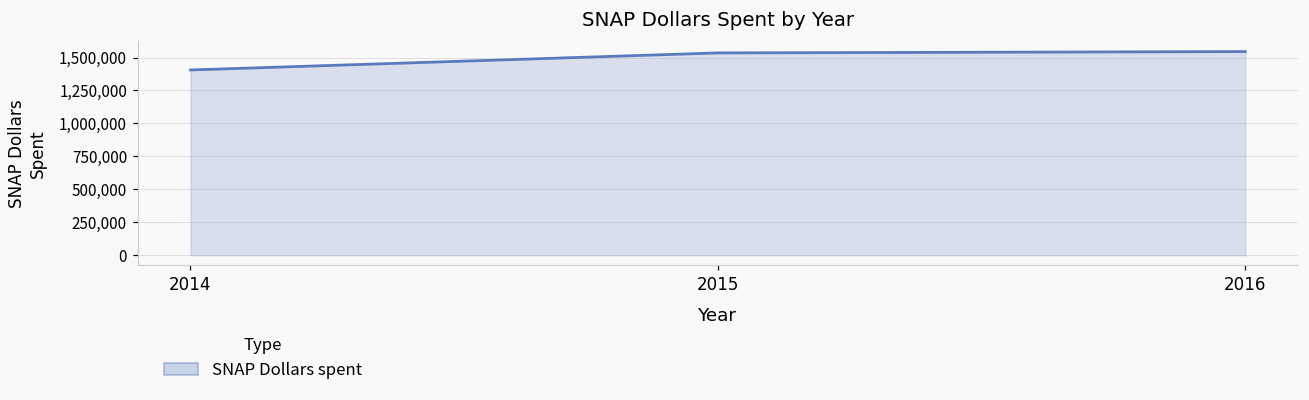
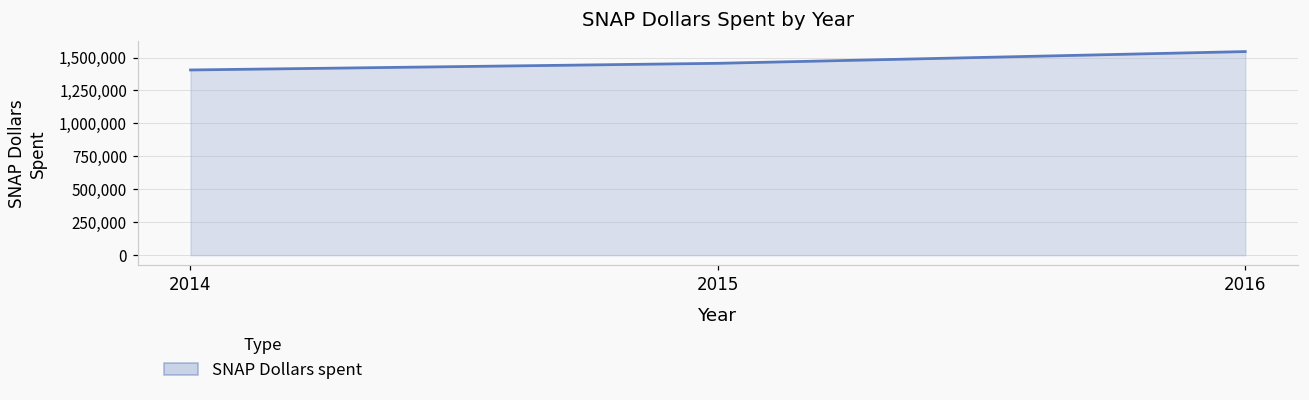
  {
    "2014": "1,410,000",
-   "2015": "1,540,000",
+   "2015": "1,460,000",
    "2016": "1,550,000"
  }
